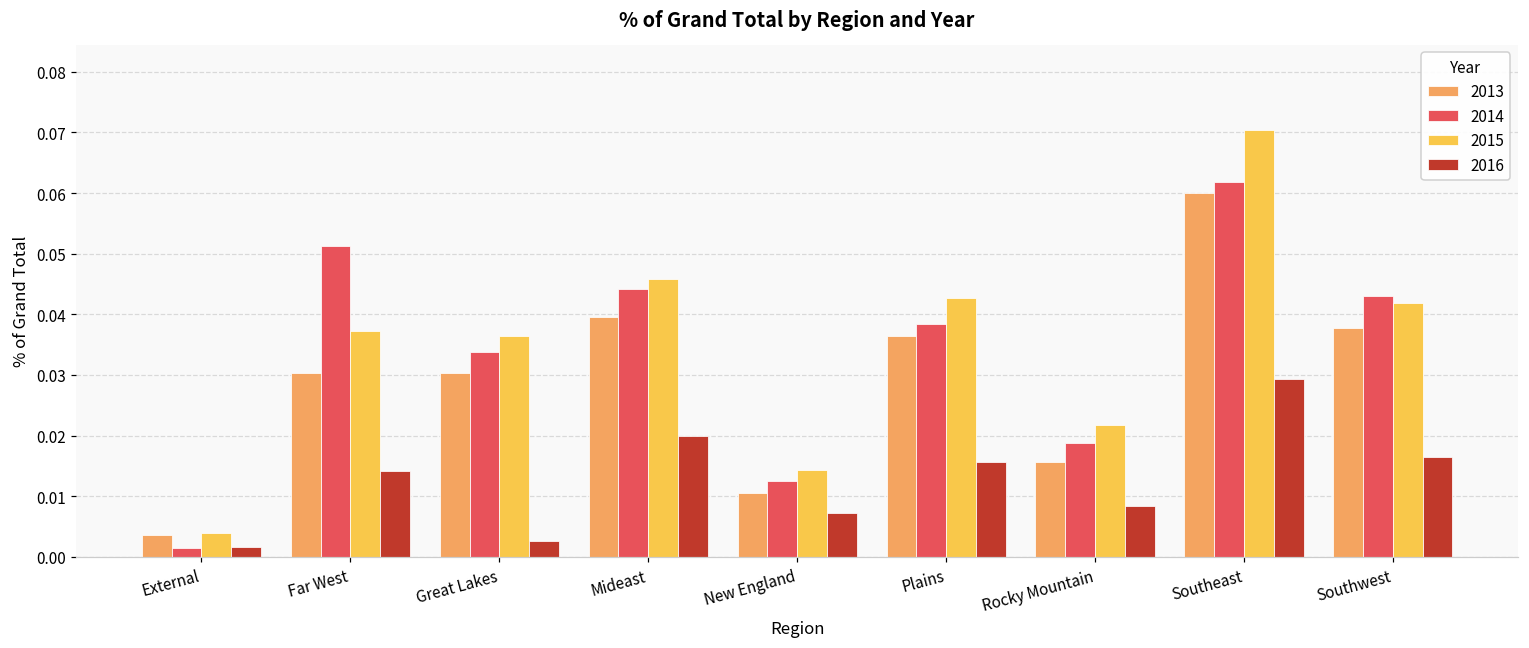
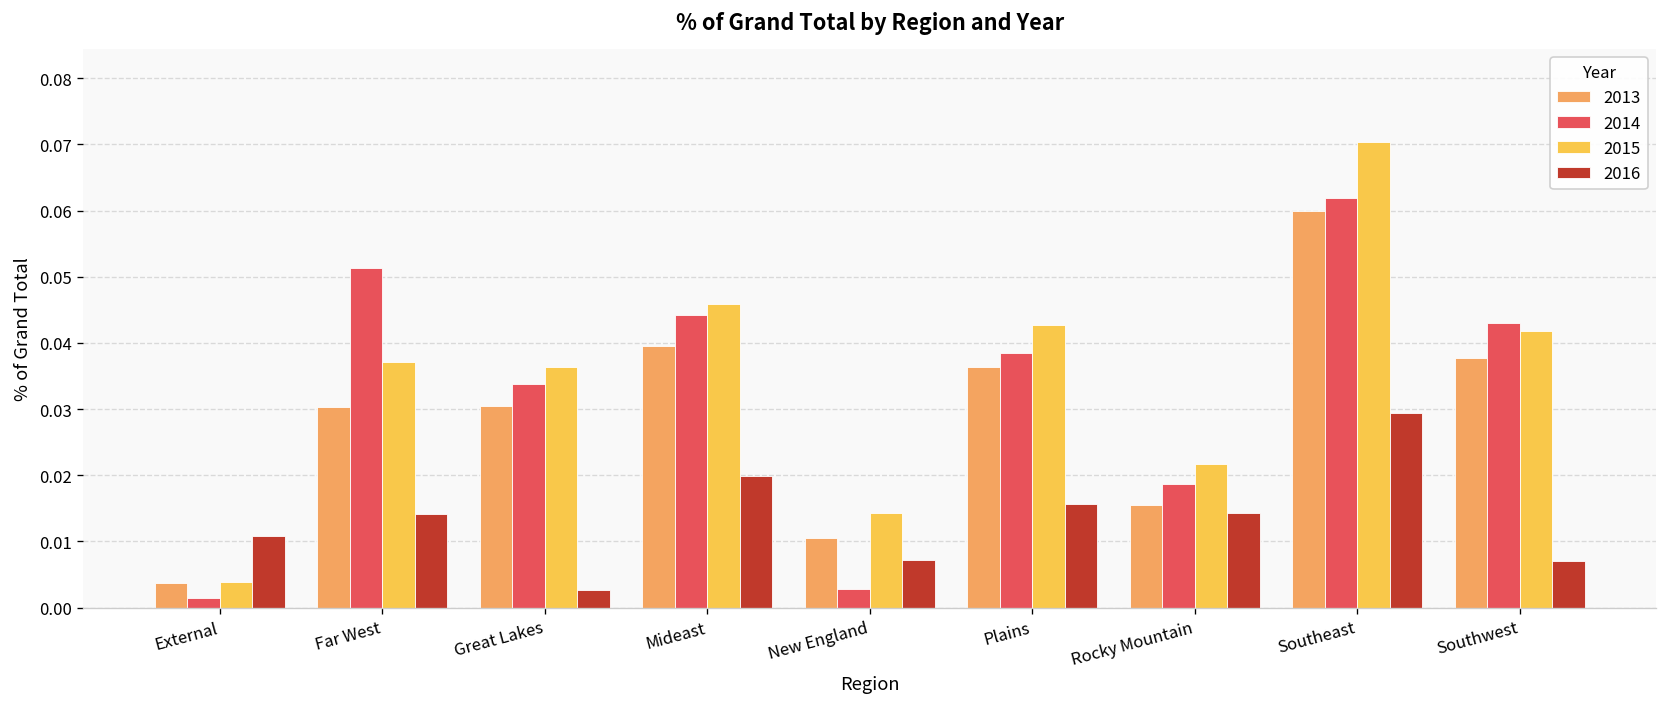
  {
    "2014": {
      "External": 0.001,
      "Far West": 0.051,
      "Great Lakes": 0.034,
      "Mideast": 0.044,
-     "New England": 0.012,
+     "New England": 0.003,
      "Plains": 0.038,
      "Rocky Mountain": 0.019,
      "Southeast": 0.062,
      "Southwest": 0.043
    },
    "2016": {
-     "External": 0.002,
+     "External": 0.011,
      "Far West": 0.014,
      "Great Lakes": 0.003,
      "Mideast": 0.020,
      "New England": 0.007,
      "Plains": 0.016,
-     "Rocky Mountain": 0.008,
+     "Rocky Mountain": 0.014,
      "Southeast": 0.029,
-     "Southwest": 0.016
+     "Southwest": 0.007
    }
  }
